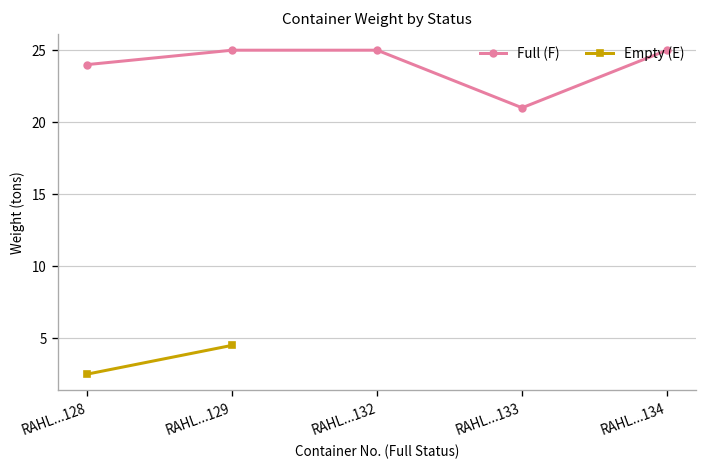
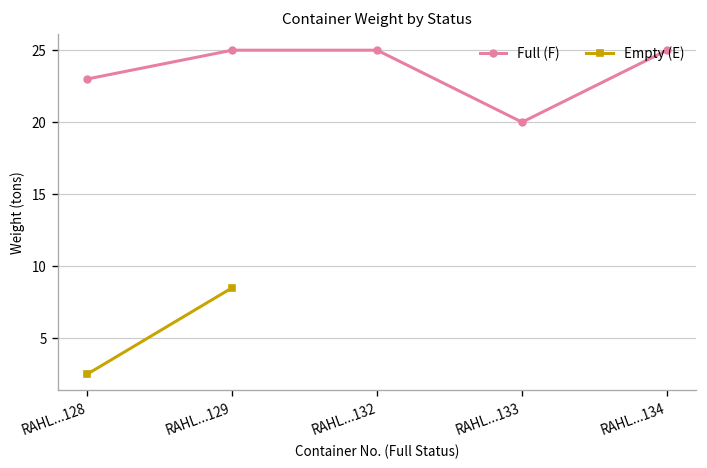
  {
    "Full (F)": {
-     "RAHL...128": 24,
+     "RAHL...128": 23,
      "RAHL...129": 25,
      "RAHL...132": 25,
-     "RAHL...133": 21,
+     "RAHL...133": 20,
      "RAHL...134": 25
    },
    "Empty (E)": {
      "RAHL...128": 2.5,
-     "RAHL...129": 4.5
+     "RAHL...129": 8.5
    }
  }
